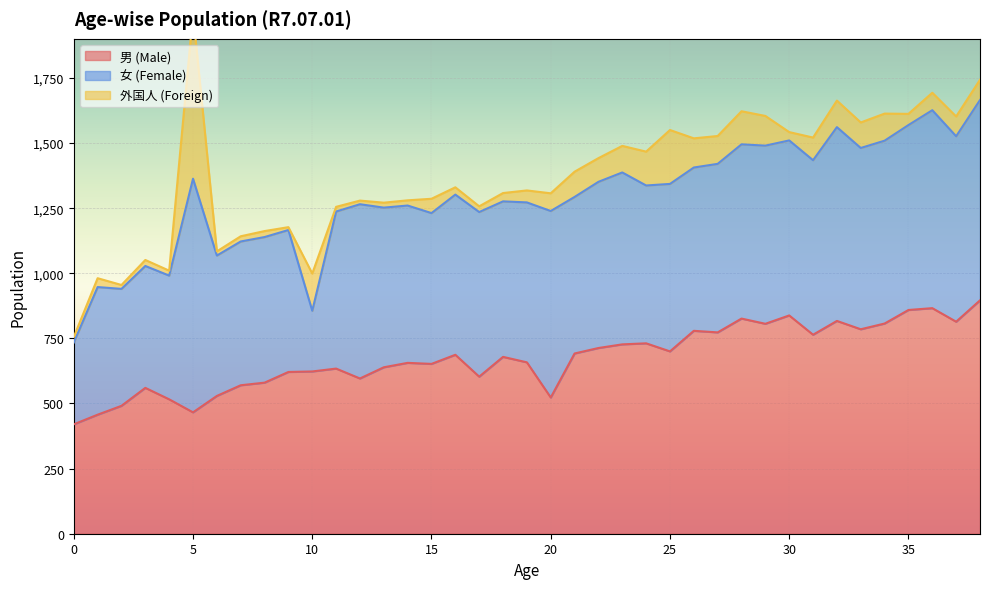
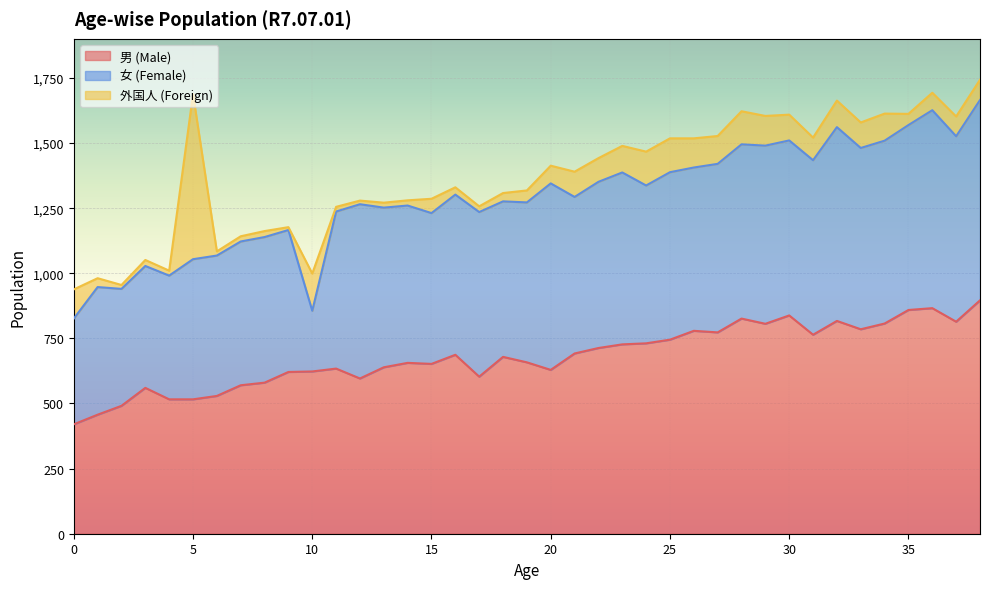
  {
    "男 (Male)": {
      "0": 420,
-     "5": 470,
+     "5": 520,
      "10": 620,
      "15": 650,
-     "20": 520,
-     "25": 700,
+     "20": 630,
+     "25": 750,
      "30": 840,
      "35": 860
    },
    "女 (Female)": {
-     "0": 310,
-     "5": 900,
+     "0": 410,
+     "5": 540,
      "10": 230,
      "15": 580,
      "20": 720,
      "25": 640,
      "30": 670,
      "35": 710
    },
    "外国人 (Foreign)": {
-     "0": 20,
+     "0": 110,
      "10": 140,
      "15": 60,
      "20": 70,
-     "25": 210,
-     "30": 30,
+     "25": 130,
+     "30": 100,
      "35": 40
    }
  }
